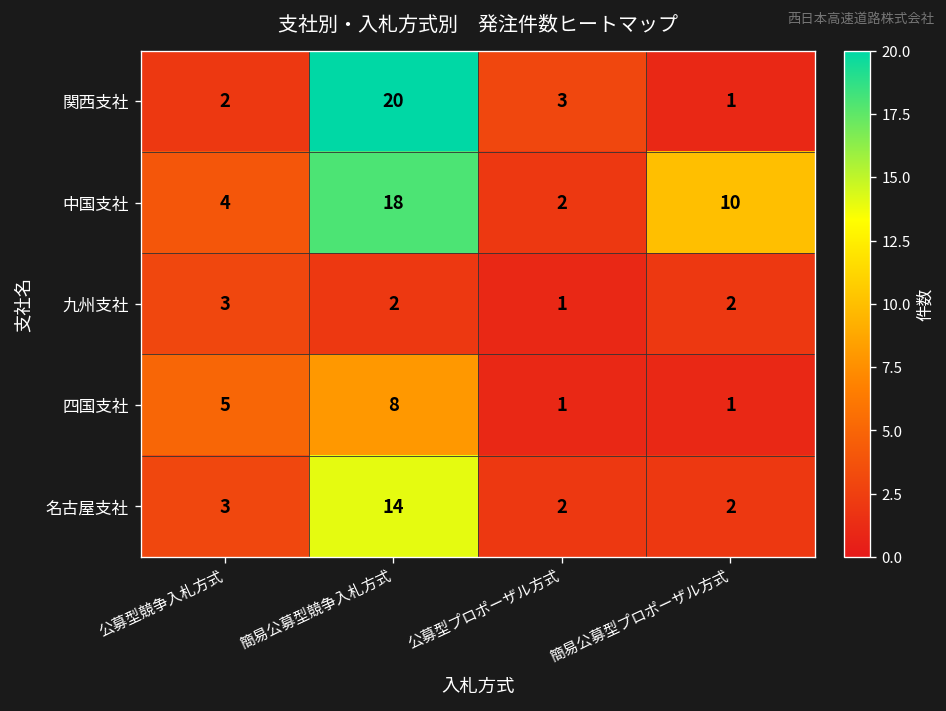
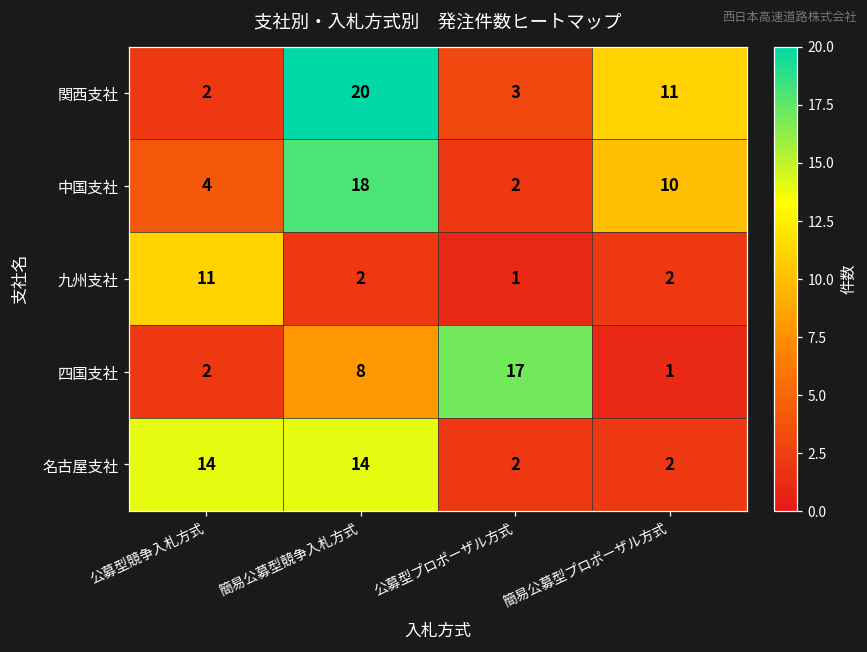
  {
    "関西支社": {
      "公募型競争入札方式": 2,
      "簡易公募型競争入札方式": 20,
      "公募型プロポーザル方式": 3,
-     "簡易公募型プロポーザル方式": 1
+     "簡易公募型プロポーザル方式": 11
    },
    "中国支社": {
      "公募型競争入札方式": 4,
      "簡易公募型競争入札方式": 18,
      "公募型プロポーザル方式": 2,
      "簡易公募型プロポーザル方式": 10
    },
    "九州支社": {
-     "公募型競争入札方式": 3,
+     "公募型競争入札方式": 11,
      "簡易公募型競争入札方式": 2,
      "公募型プロポーザル方式": 1,
      "簡易公募型プロポーザル方式": 2
    },
    "四国支社": {
-     "公募型競争入札方式": 5,
+     "公募型競争入札方式": 2,
      "簡易公募型競争入札方式": 8,
-     "公募型プロポーザル方式": 1,
+     "公募型プロポーザル方式": 17,
      "簡易公募型プロポーザル方式": 1
    },
    "名古屋支社": {
-     "公募型競争入札方式": 3,
+     "公募型競争入札方式": 14,
      "簡易公募型競争入札方式": 14,
      "公募型プロポーザル方式": 2,
      "簡易公募型プロポーザル方式": 2
    }
  }
